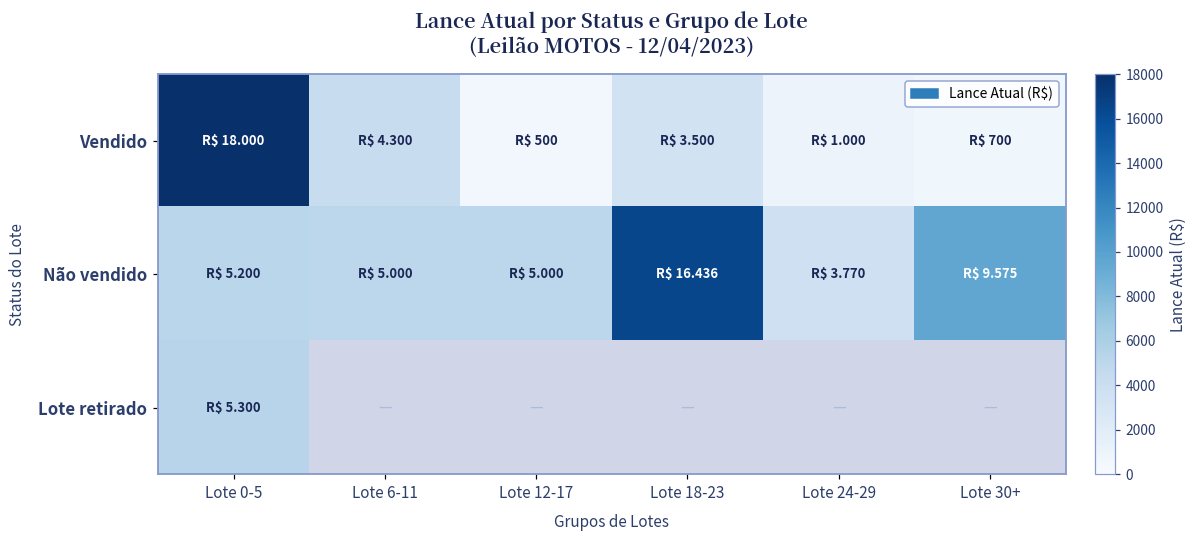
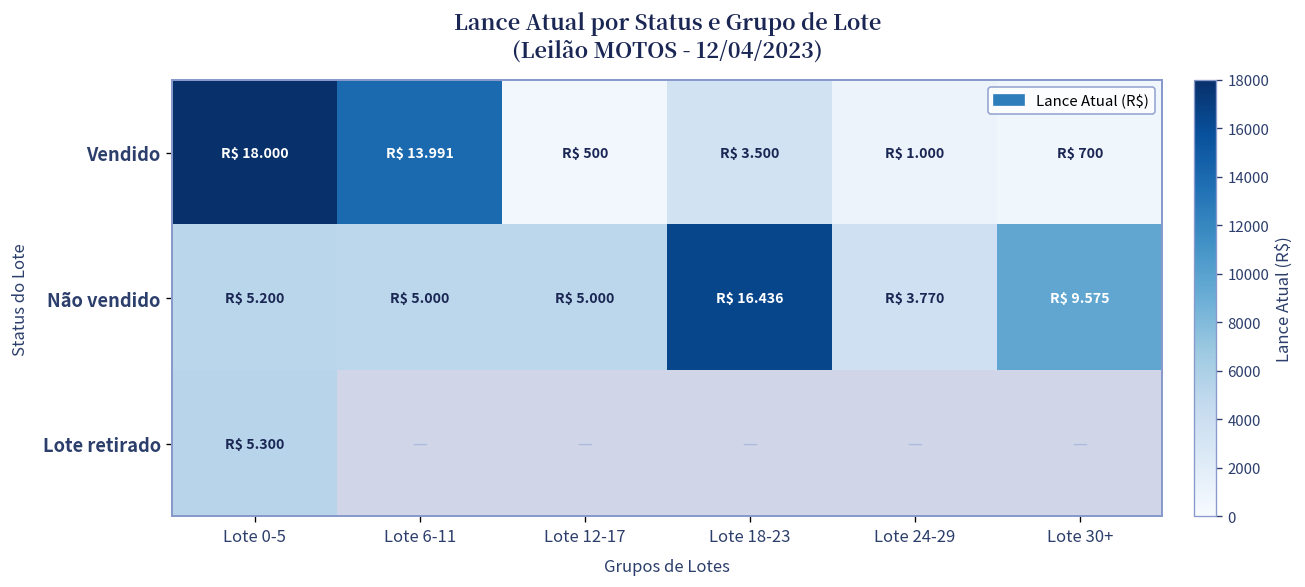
  {
    "Vendido": {
      "Lote 0-5": 18.000,
-     "Lote 6-11": 4.300,
+     "Lote 6-11": 13.991,
      "Lote 12-17": 500,
      "Lote 18-23": 3.500,
      "Lote 24-29": 1.000,
      "Lote 30+": 700
    },
    "Não vendido": {
      "Lote 0-5": 5.200,
      "Lote 6-11": 5.000,
      "Lote 12-17": 5.000,
      "Lote 18-23": 16.436,
      "Lote 24-29": 3.770,
      "Lote 30+": 9.575
    },
    "Lote retirado": {
      "Lote 0-5": 5.300
    }
  }
